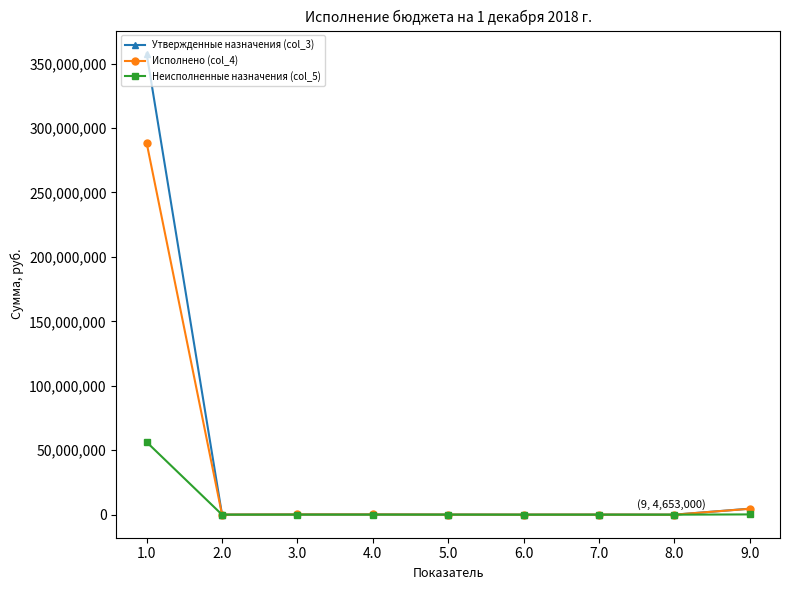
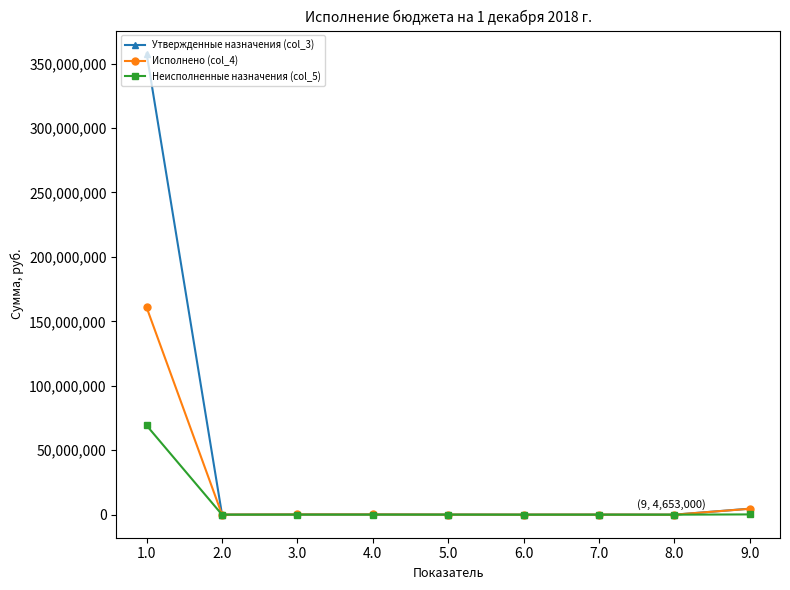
  {
    "Исполнено (col_4)": {
-     "1.0": "289,000,000"
+     "1.0": "161,000,000"
    },
    "Неисполненные назначения (col_5)": {
-     "1.0": "56,000,000",
+     "1.0": "69,000,000",
      "9.0": "0"
    }
  }
